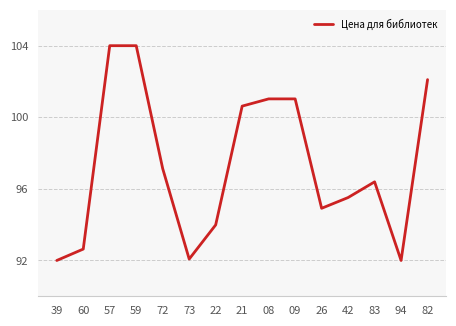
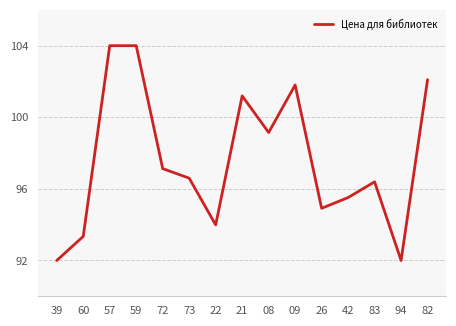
  {
    "39": 92.0,
-   "60": 92.6,
+   "60": 93.3,
    "57": 104.0,
    "59": 104.0,
    "72": 97.1,
-   "73": 92.1,
+   "73": 96.6,
    "22": 94.0,
-   "21": 100.6,
-   "08": 101.0,
-   "09": 101.0,
+   "21": 101.2,
+   "08": 99.1,
+   "09": 101.8,
    "26": 94.9,
    "42": 95.5,
    "83": 96.4,
    "94": 92.0,
    "82": 102.1
  }
